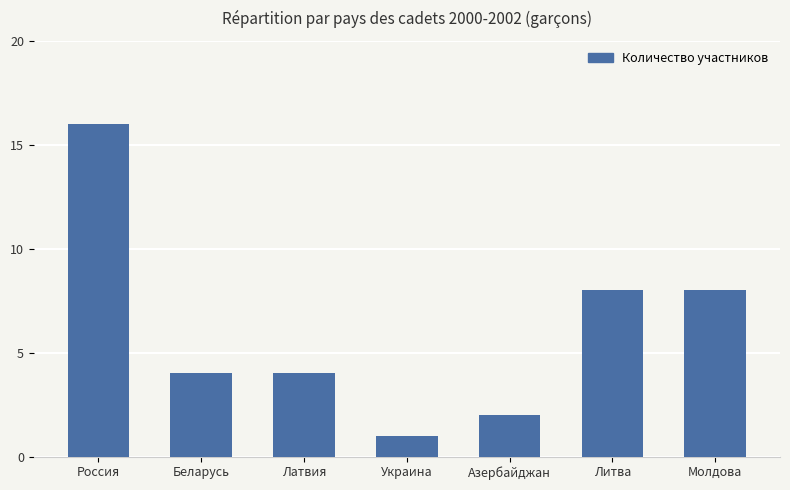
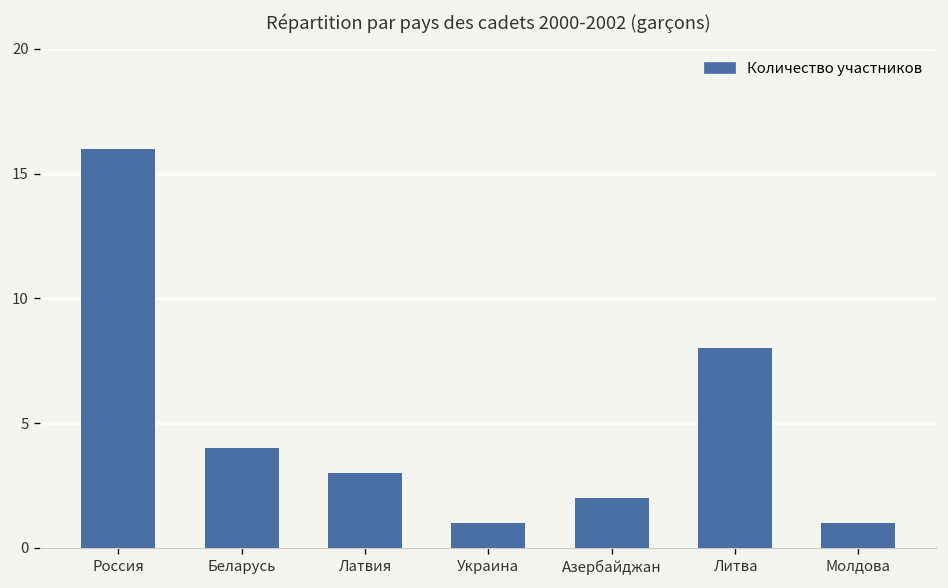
  {
    "Россия": 16,
    "Беларусь": 4,
-   "Латвия": 4,
+   "Латвия": 3,
    "Украина": 1,
    "Азербайджан": 2,
    "Литва": 8,
-   "Молдова": 8
+   "Молдова": 1
  }
